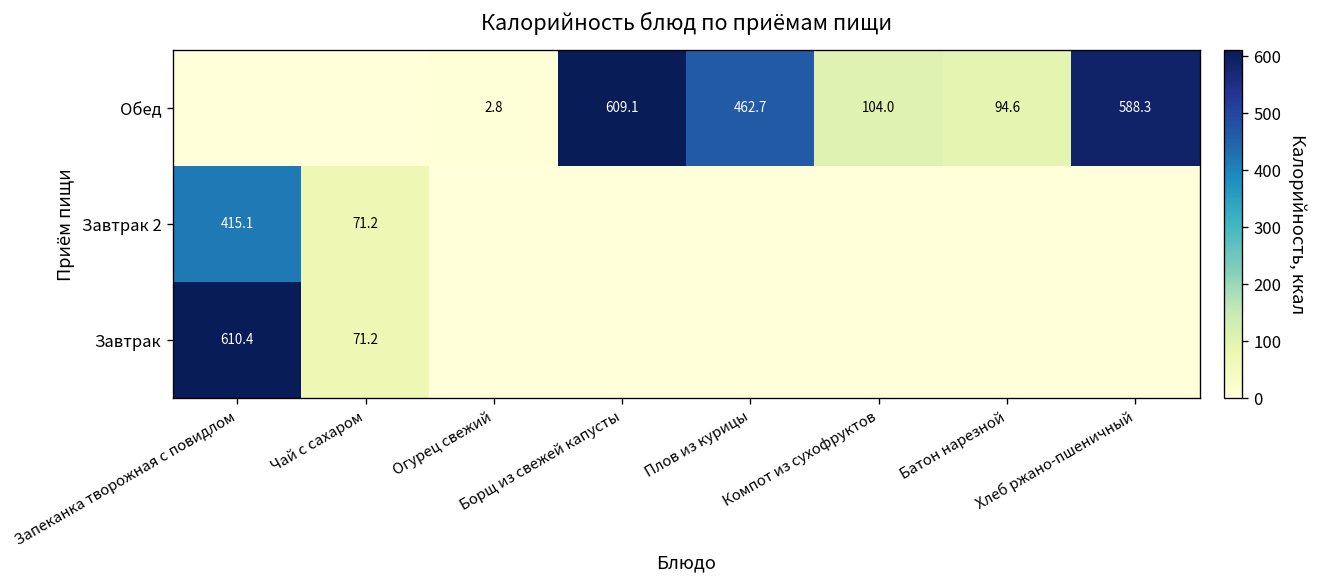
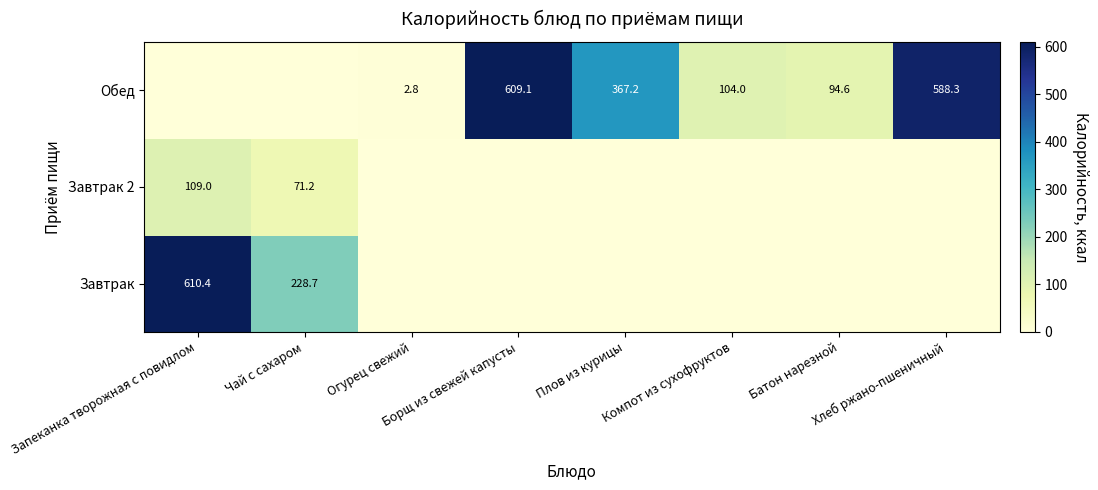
  {
    "Обед": {
      "Огурец свежий": 2.8,
      "Борщ из свежей капусты": 609.1,
-     "Плов из курицы": 462.7,
+     "Плов из курицы": 367.2,
      "Компот из сухофруктов": 104.0,
      "Батон нарезной": 94.6,
      "Хлеб ржано-пшеничный": 588.3
    },
    "Завтрак 2": {
-     "Запеканка творожная с повидлом": 415.1,
+     "Запеканка творожная с повидлом": 109.0,
      "Чай с сахаром": 71.2
    },
    "Завтрак": {
      "Запеканка творожная с повидлом": 610.4,
-     "Чай с сахаром": 71.2
+     "Чай с сахаром": 228.7
    }
  }
